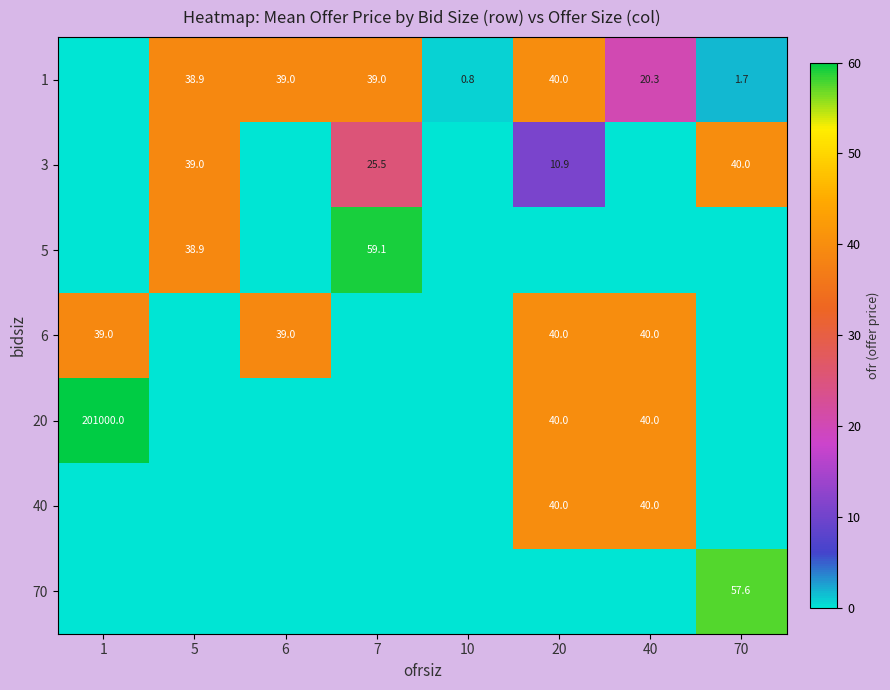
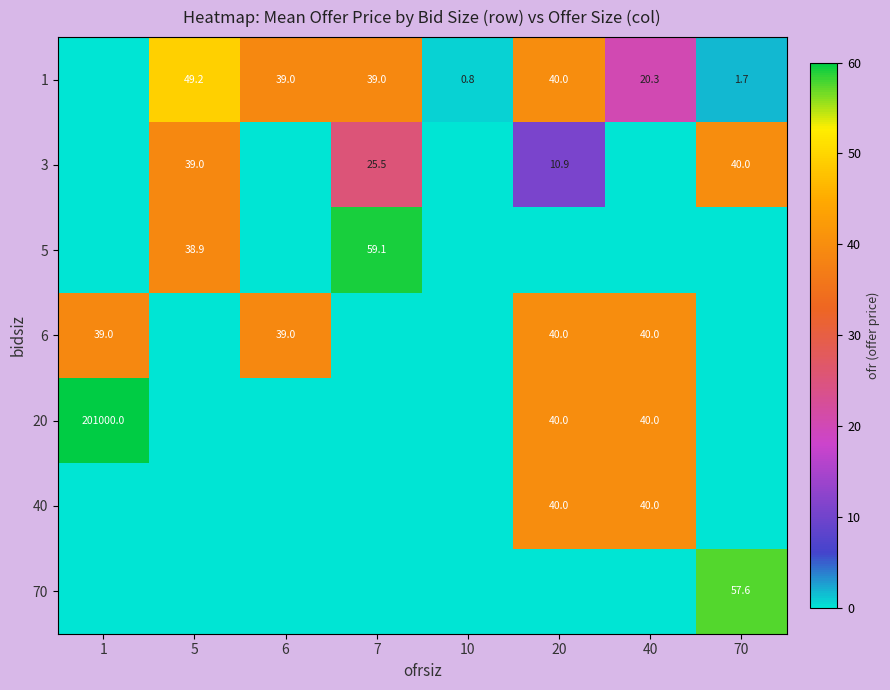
  {
    "1": {
-     "5": 38.9,
+     "5": 49.2,
      "6": 39.0,
      "7": 39.0,
      "10": 0.8,
      "20": 40.0,
      "40": 20.3,
      "70": 1.7
    },
    "3": {
      "5": 39.0,
      "7": 25.5,
      "20": 10.9,
      "70": 40.0
    },
    "5": {
      "5": 38.9,
      "7": 59.1
    },
    "6": {
      "1": 39.0,
      "6": 39.0,
      "20": 40.0,
      "40": 40.0
    },
    "20": {
      "1": 201000.0,
      "20": 40.0,
      "40": 40.0
    },
    "40": {
      "20": 40.0,
      "40": 40.0
    },
    "70": {
      "70": 57.6
    }
  }
